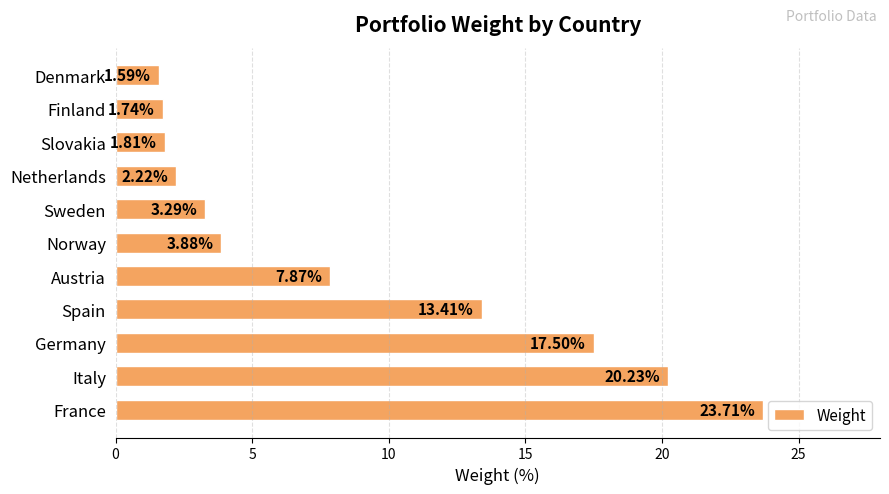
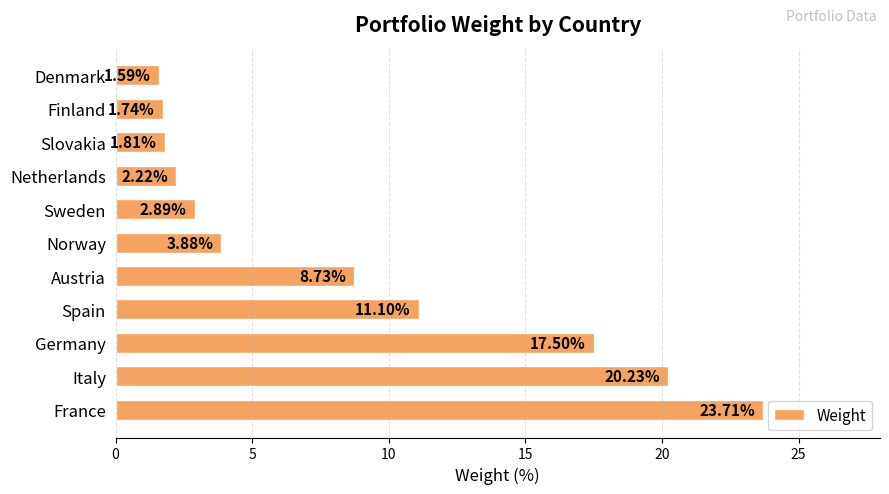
  {
    "Denmark": "1.59%",
    "Finland": "1.74%",
    "Slovakia": "1.81%",
    "Netherlands": "2.22%",
-   "Sweden": "3.29%",
+   "Sweden": "2.89%",
    "Norway": "3.88%",
-   "Austria": "7.87%",
-   "Spain": "13.41%",
+   "Austria": "8.73%",
+   "Spain": "11.10%",
    "Germany": "17.50%",
    "Italy": "20.23%",
    "France": "23.71%"
  }
